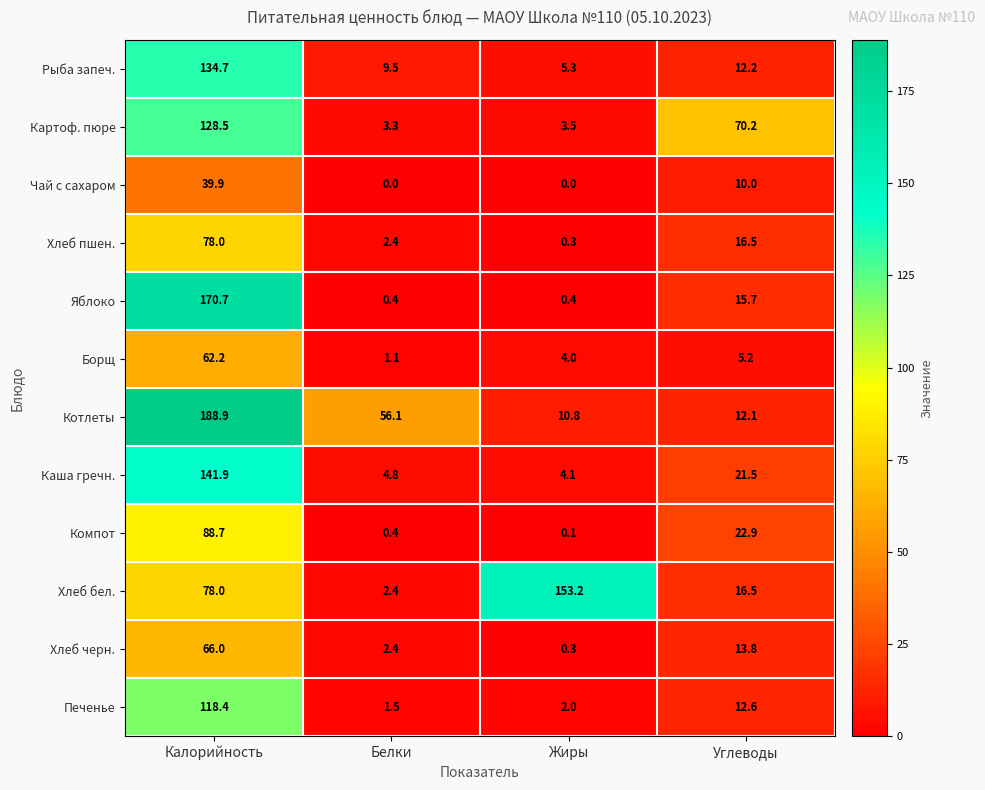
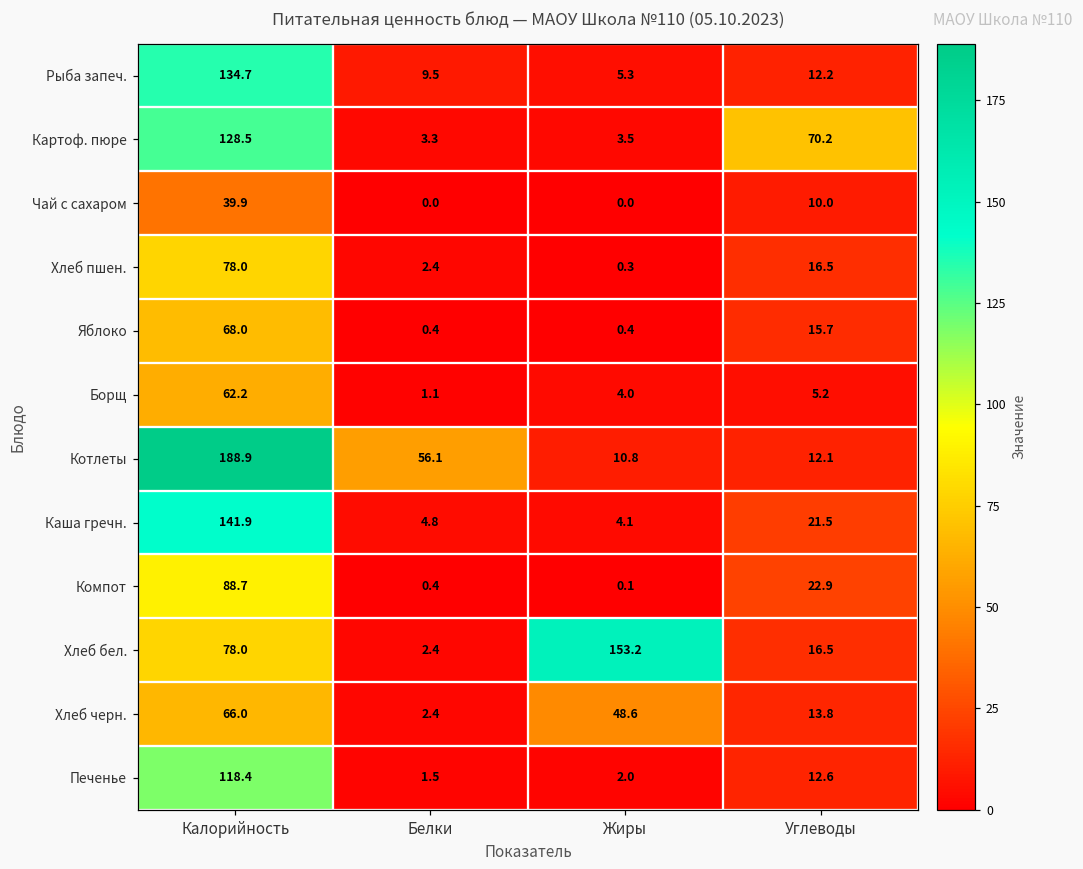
  {
    "Рыба запеч.": {
      "Калорийность": 134.7,
      "Белки": 9.5,
      "Жиры": 5.3,
      "Углеводы": 12.2
    },
    "Картоф. пюре": {
      "Калорийность": 128.5,
      "Белки": 3.3,
      "Жиры": 3.5,
      "Углеводы": 70.2
    },
    "Чай с сахаром": {
      "Калорийность": 39.9,
      "Белки": 0.0,
      "Жиры": 0.0,
      "Углеводы": 10.0
    },
    "Хлеб пшен.": {
      "Калорийность": 78.0,
      "Белки": 2.4,
      "Жиры": 0.3,
      "Углеводы": 16.5
    },
    "Яблоко": {
-     "Калорийность": 170.7,
+     "Калорийность": 68.0,
      "Белки": 0.4,
      "Жиры": 0.4,
      "Углеводы": 15.7
    },
    "Борщ": {
      "Калорийность": 62.2,
      "Белки": 1.1,
      "Жиры": 4.0,
      "Углеводы": 5.2
    },
    "Котлеты": {
      "Калорийность": 188.9,
      "Белки": 56.1,
      "Жиры": 10.8,
      "Углеводы": 12.1
    },
    "Каша гречн.": {
      "Калорийность": 141.9,
      "Белки": 4.8,
      "Жиры": 4.1,
      "Углеводы": 21.5
    },
    "Компот": {
      "Калорийность": 88.7,
      "Белки": 0.4,
      "Жиры": 0.1,
      "Углеводы": 22.9
    },
    "Хлеб бел.": {
      "Калорийность": 78.0,
      "Белки": 2.4,
      "Жиры": 153.2,
      "Углеводы": 16.5
    },
    "Хлеб черн.": {
      "Калорийность": 66.0,
      "Белки": 2.4,
-     "Жиры": 0.3,
+     "Жиры": 48.6,
      "Углеводы": 13.8
    },
    "Печенье": {
      "Калорийность": 118.4,
      "Белки": 1.5,
      "Жиры": 2.0,
      "Углеводы": 12.6
    }
  }
